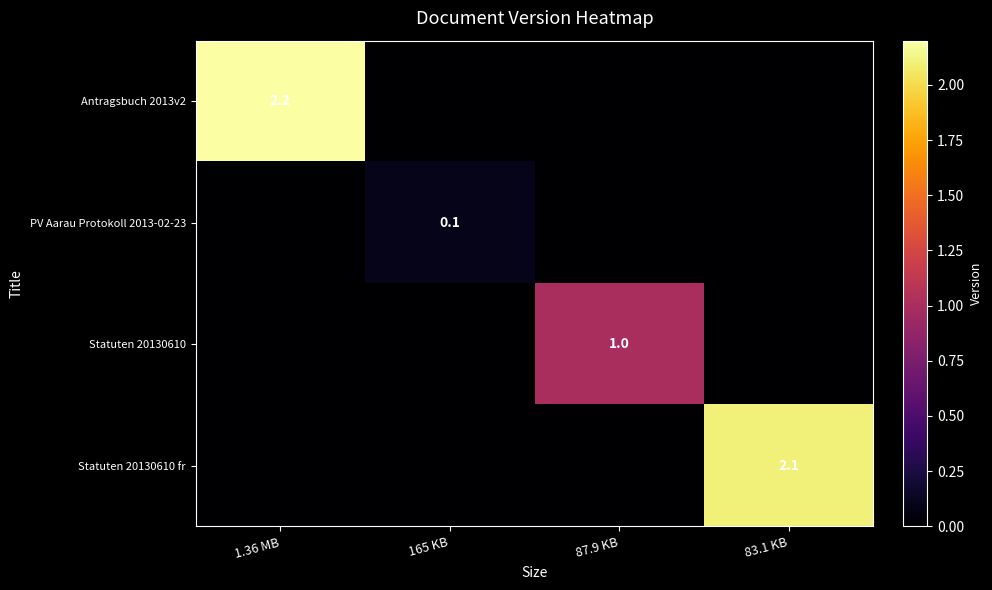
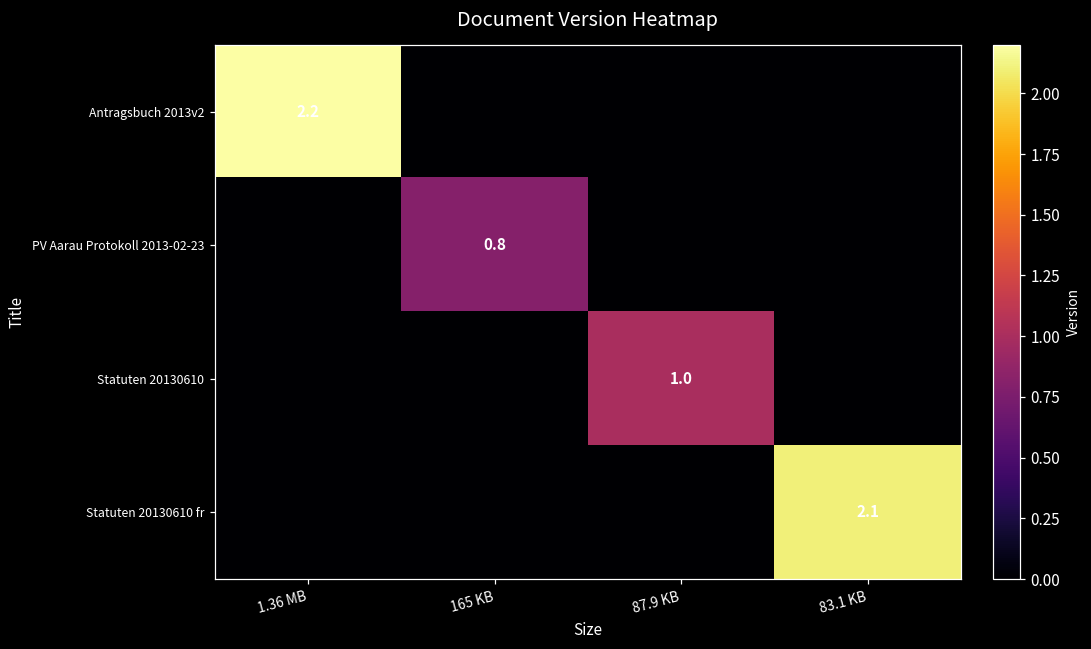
  {
    "Antragsbuch 2013v2": {
      "1.36 MB": 2.2
    },
    "PV Aarau Protokoll 2013-02-23": {
-     "165 KB": 0.1
+     "165 KB": 0.8
    },
    "Statuten 20130610": {
      "87.9 KB": 1.0
    },
    "Statuten 20130610 fr": {
      "83.1 KB": 2.1
    }
  }
